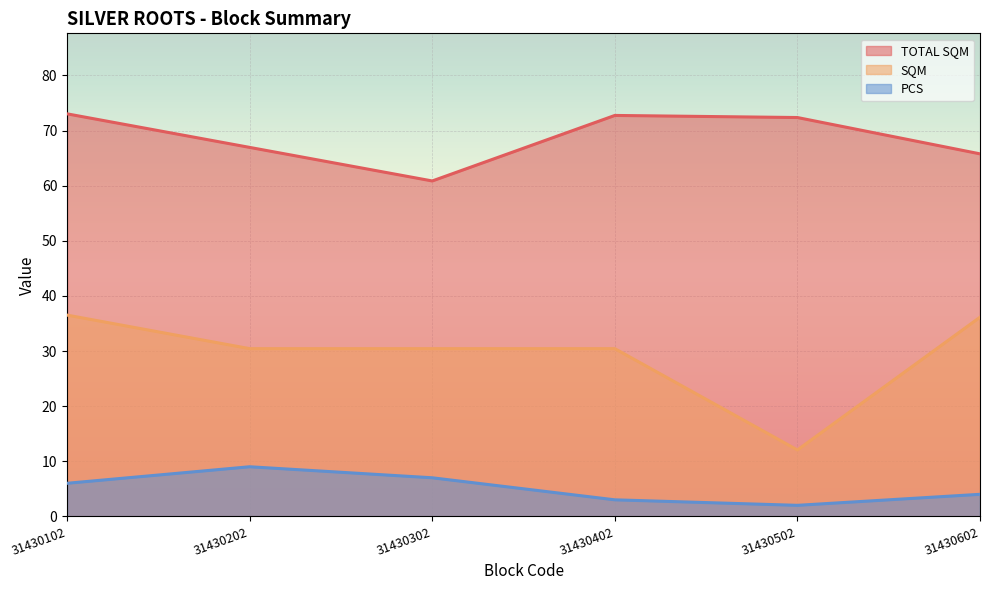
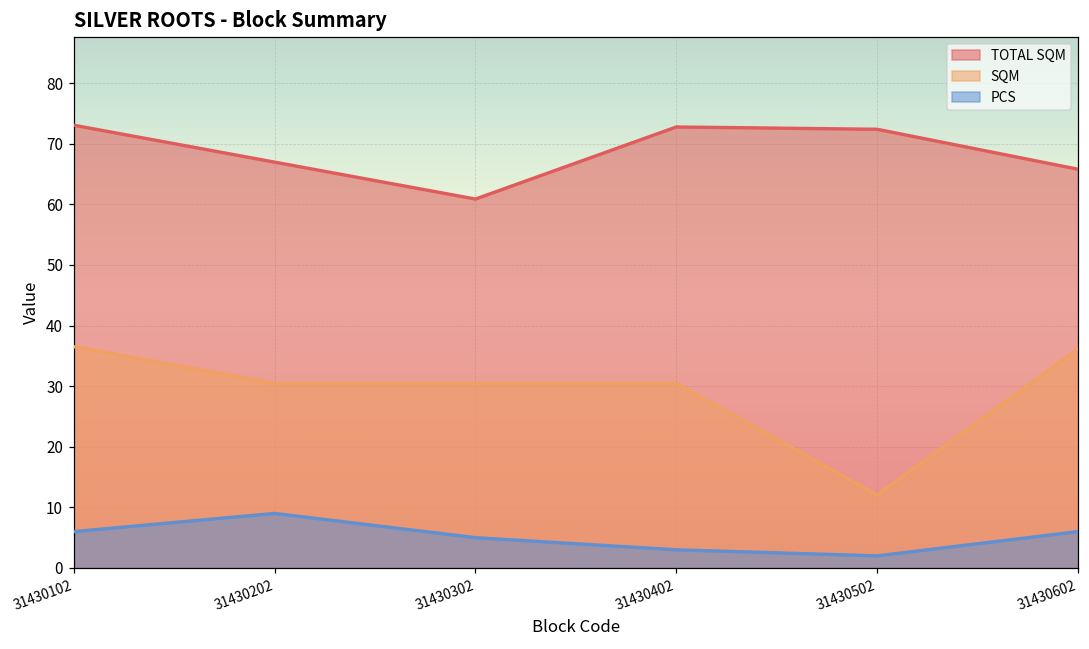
  {
    "PCS": {
      "31430102": 6,
      "31430202": 9,
-     "31430302": 7,
+     "31430302": 5,
      "31430402": 3,
      "31430502": 2,
-     "31430602": 4
+     "31430602": 6
    }
  }
